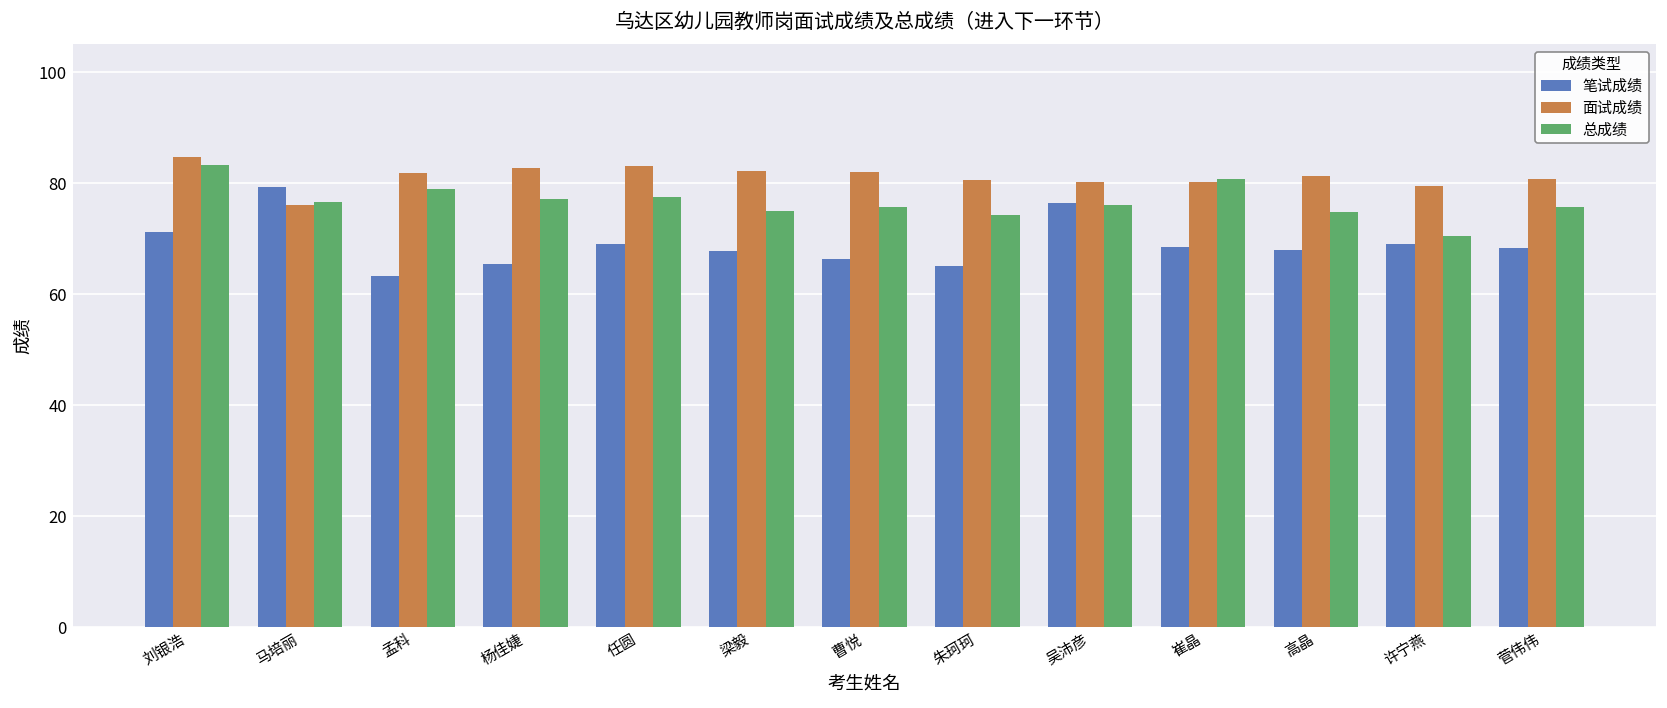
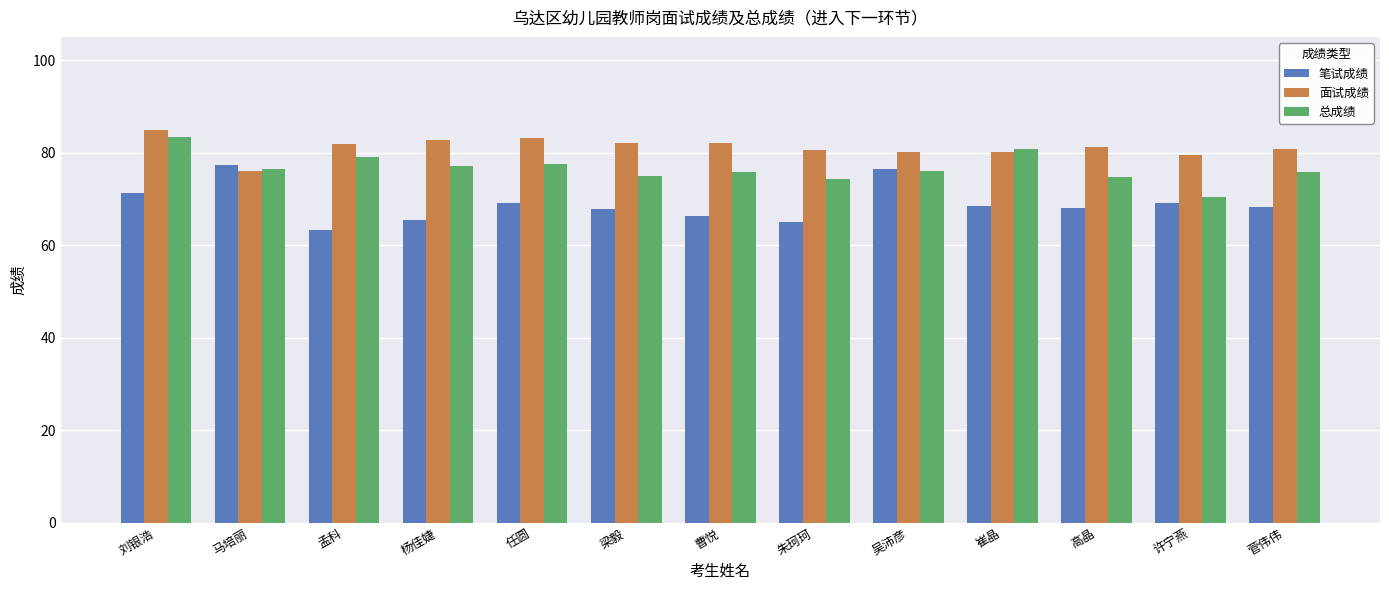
  {
    "笔试成绩": {
      "刘银浩": 71,
-     "马培丽": 79,
+     "马培丽": 77,
      "孟科": 63,
      "杨佳婕": 65,
      "任圆": 69,
      "梁毅": 68,
      "曹悦": 66,
      "朱珂珂": 65,
      "吴沛彦": 76,
      "崔晶": 69,
      "高晶": 68,
      "许宁燕": 69,
      "菅伟伟": 68
    },
    "面试成绩": {
      "刘银浩": 85,
      "马培丽": 76,
      "孟科": 82,
      "杨佳婕": 83,
      "任圆": 83,
      "梁毅": 82,
      "曹悦": 82,
      "朱珂珂": 81,
      "吴沛彦": 80,
      "崔晶": 80,
      "高晶": 81,
      "许宁燕": 79,
      "菅伟伟": 81
    },
    "总成绩": {
      "刘银浩": 83,
      "马培丽": 77,
      "孟科": 79,
      "杨佳婕": 77,
      "任圆": 77,
      "梁毅": 75,
      "曹悦": 76,
      "朱珂珂": 74,
      "吴沛彦": 76,
      "崔晶": 81,
      "高晶": 75,
      "许宁燕": 70,
      "菅伟伟": 76
    }
  }
